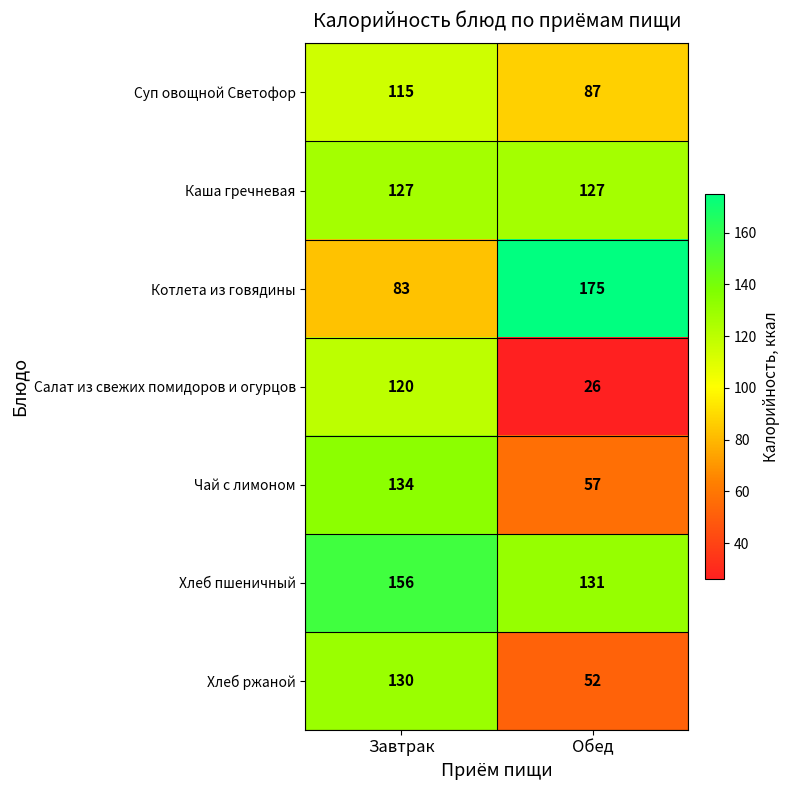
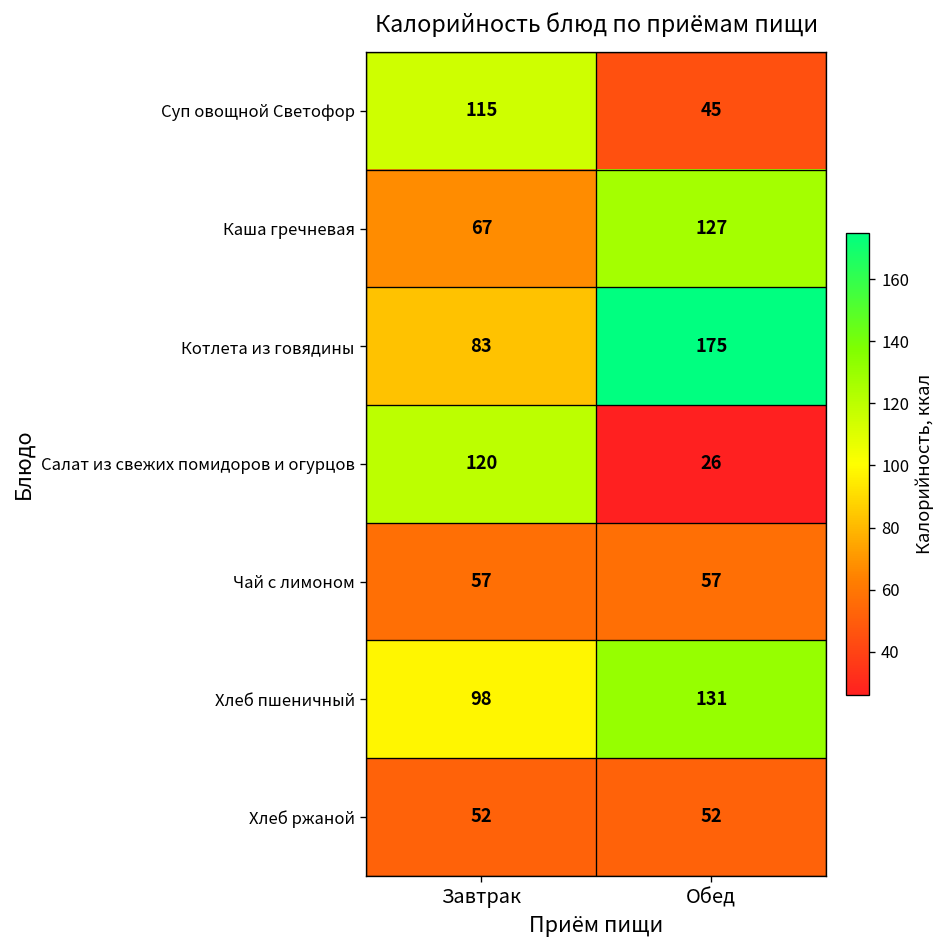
  {
    "Суп овощной Светофор": {
      "Завтрак": 115,
-     "Обед": 87
+     "Обед": 45
    },
    "Каша гречневая": {
-     "Завтрак": 127,
+     "Завтрак": 67,
      "Обед": 127
    },
    "Котлета из говядины": {
      "Завтрак": 83,
      "Обед": 175
    },
    "Салат из свежих помидоров и огурцов": {
      "Завтрак": 120,
      "Обед": 26
    },
    "Чай с лимоном": {
-     "Завтрак": 134,
+     "Завтрак": 57,
      "Обед": 57
    },
    "Хлеб пшеничный": {
-     "Завтрак": 156,
+     "Завтрак": 98,
      "Обед": 131
    },
    "Хлеб ржаной": {
-     "Завтрак": 130,
+     "Завтрак": 52,
      "Обед": 52
    }
  }
